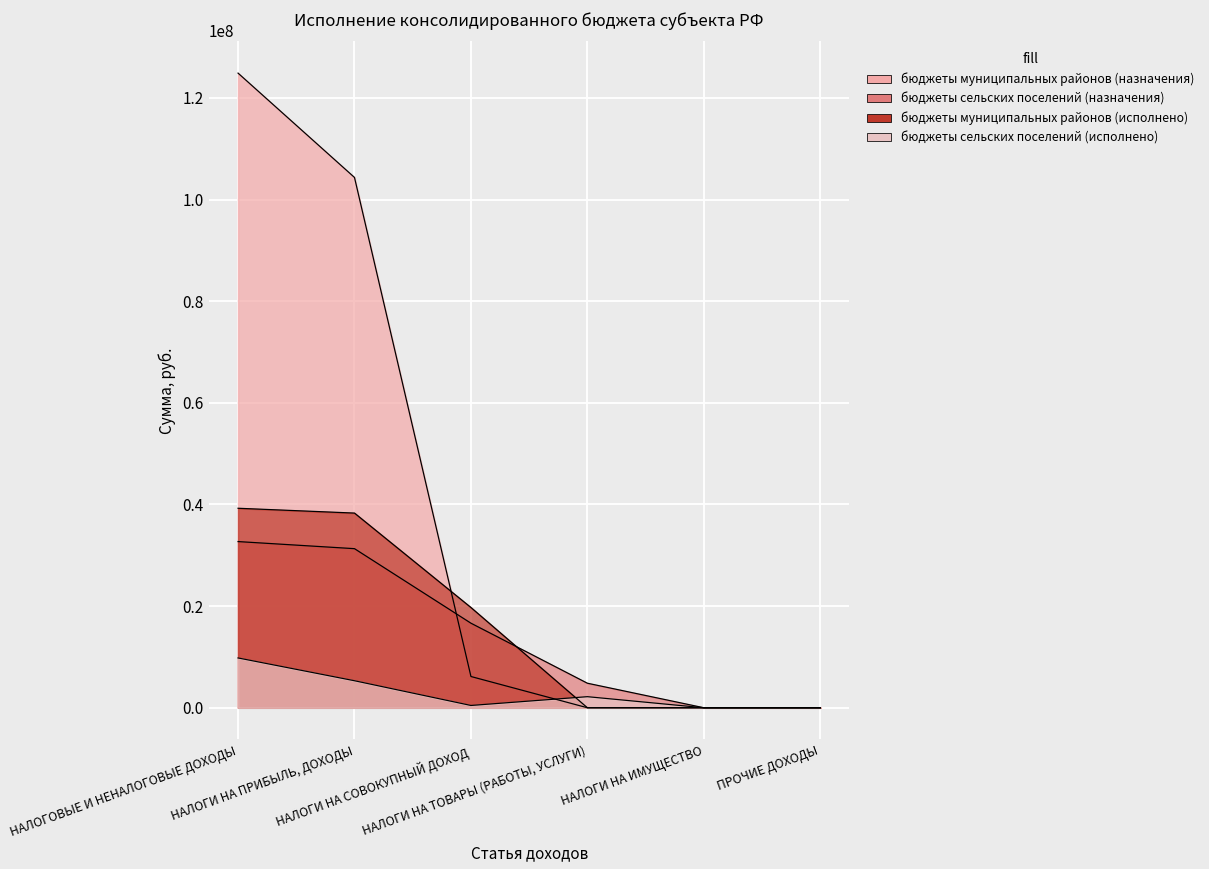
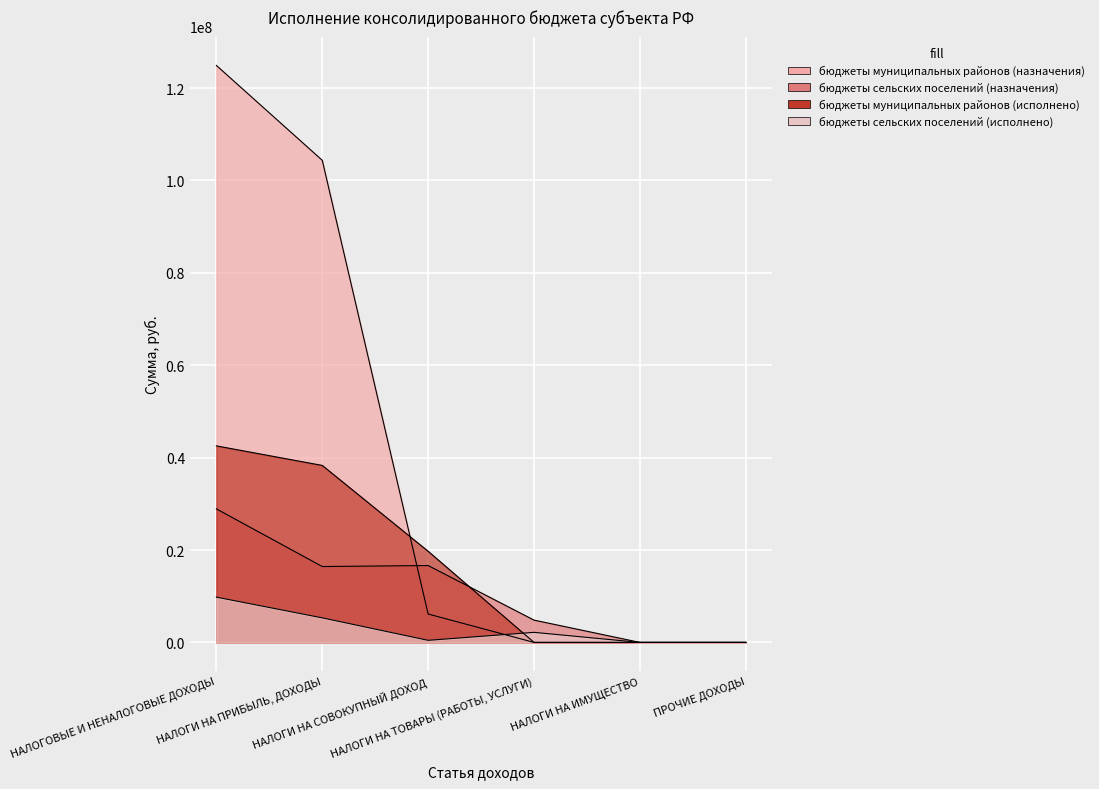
  {
    "бюджеты сельских поселений (назначения)": {
-     "НАЛОГОВЫЕ И НЕНАЛОГОВЫЕ ДОХОДЫ": 33000000,
-     "НАЛОГИ НА ПРИБЫЛЬ, ДОХОДЫ": 31000000,
+     "НАЛОГОВЫЕ И НЕНАЛОГОВЫЕ ДОХОДЫ": 29000000,
+     "НАЛОГИ НА ПРИБЫЛЬ, ДОХОДЫ": 16000000,
      "НАЛОГИ НА СОВОКУПНЫЙ ДОХОД": 17000000,
      "НАЛОГИ НА ТОВАРЫ (РАБОТЫ, УСЛУГИ)": 5000000
    },
    "бюджеты муниципальных районов (исполнено)": {
-     "НАЛОГОВЫЕ И НЕНАЛОГОВЫЕ ДОХОДЫ": 39000000,
+     "НАЛОГОВЫЕ И НЕНАЛОГОВЫЕ ДОХОДЫ": 43000000,
      "НАЛОГИ НА ПРИБЫЛЬ, ДОХОДЫ": 38000000,
      "НАЛОГИ НА СОВОКУПНЫЙ ДОХОД": 20000000
    }
  }
